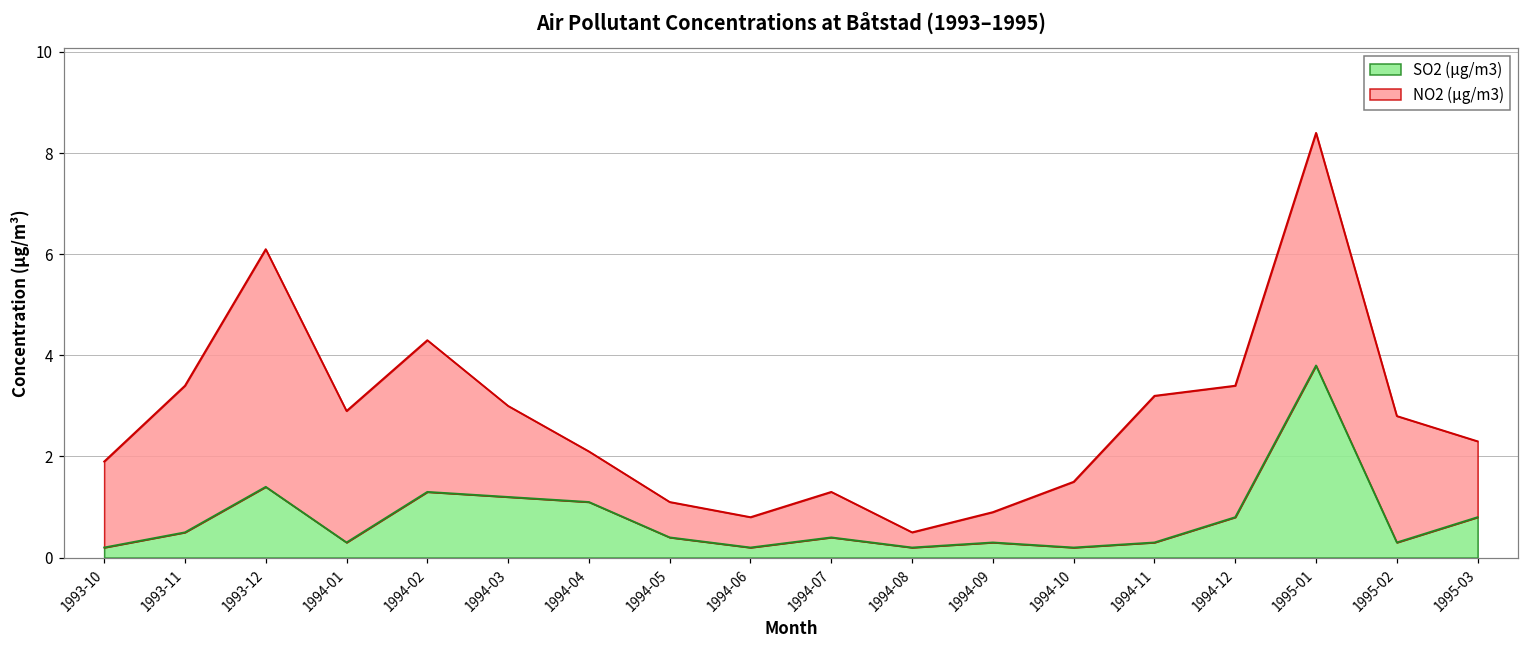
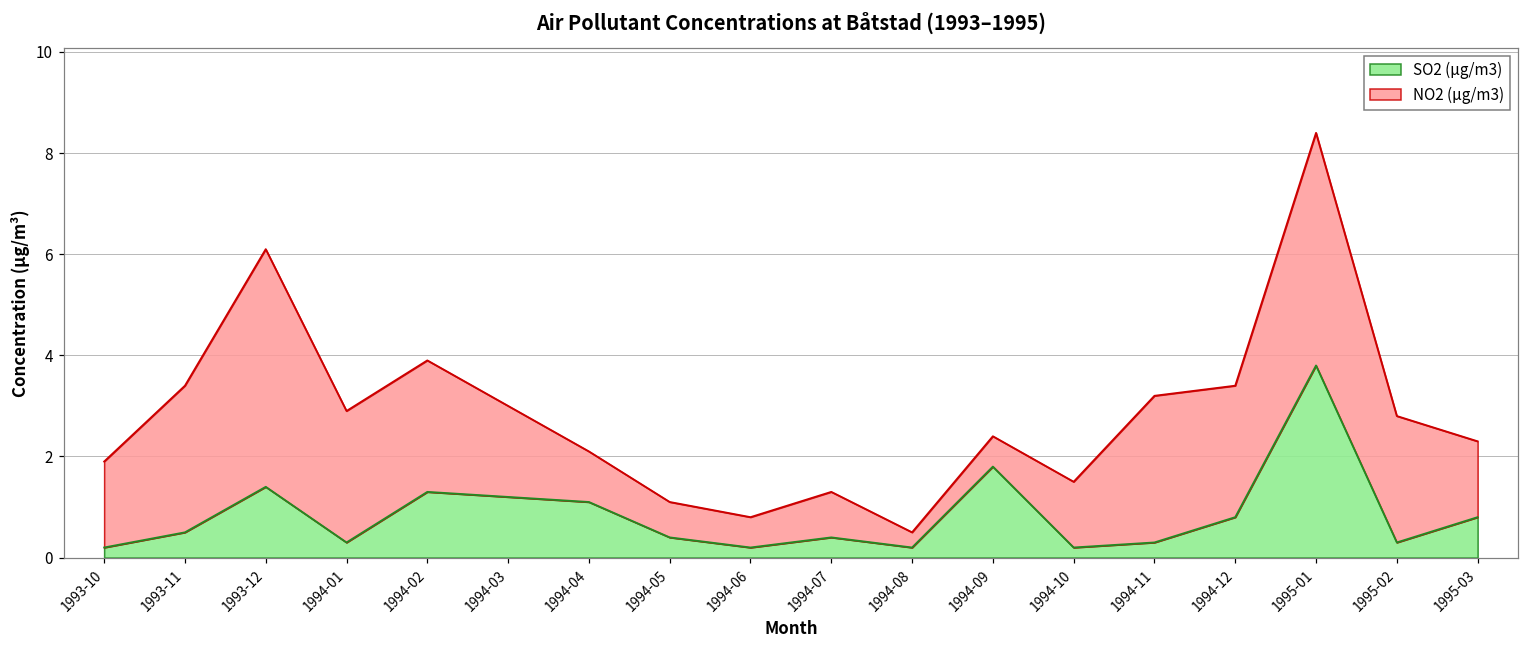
  {
    "SO2 (µg/m3)": {
      "1993-10": 0.2,
      "1993-11": 0.5,
      "1993-12": 1.4,
      "1994-01": 0.3,
      "1994-02": 1.3,
      "1994-03": 1.2,
      "1994-04": 1.1,
      "1994-05": 0.4,
      "1994-06": 0.2,
      "1994-07": 0.4,
      "1994-08": 0.2,
-     "1994-09": 0.3,
+     "1994-09": 1.8,
      "1994-10": 0.2,
      "1994-11": 0.3,
      "1994-12": 0.8,
      "1995-01": 3.8,
      "1995-02": 0.3,
      "1995-03": 0.8
    },
    "NO2 (µg/m3)": {
      "1993-10": 1.7,
      "1993-11": 2.9,
      "1993-12": 4.7,
      "1994-01": 2.6,
-     "1994-02": 3.0,
+     "1994-02": 2.6,
      "1994-03": 1.8,
      "1994-04": 1.0,
      "1994-05": 0.7,
      "1994-06": 0.6,
      "1994-07": 0.9,
      "1994-08": 0.3,
      "1994-09": 0.6,
      "1994-10": 1.3,
      "1994-11": 2.9,
      "1994-12": 2.6,
      "1995-01": 4.6,
      "1995-02": 2.5,
      "1995-03": 1.5
    }
  }
